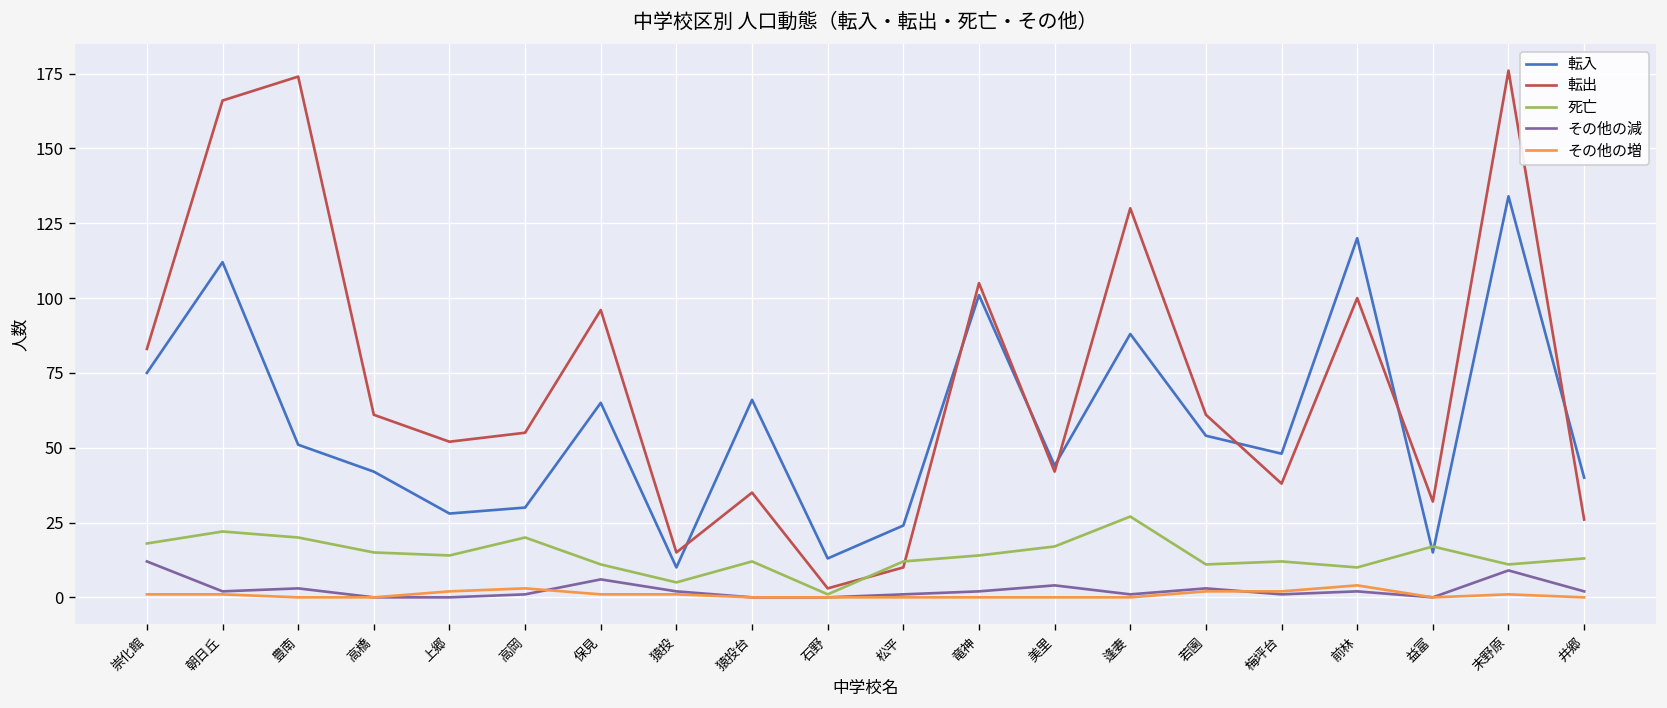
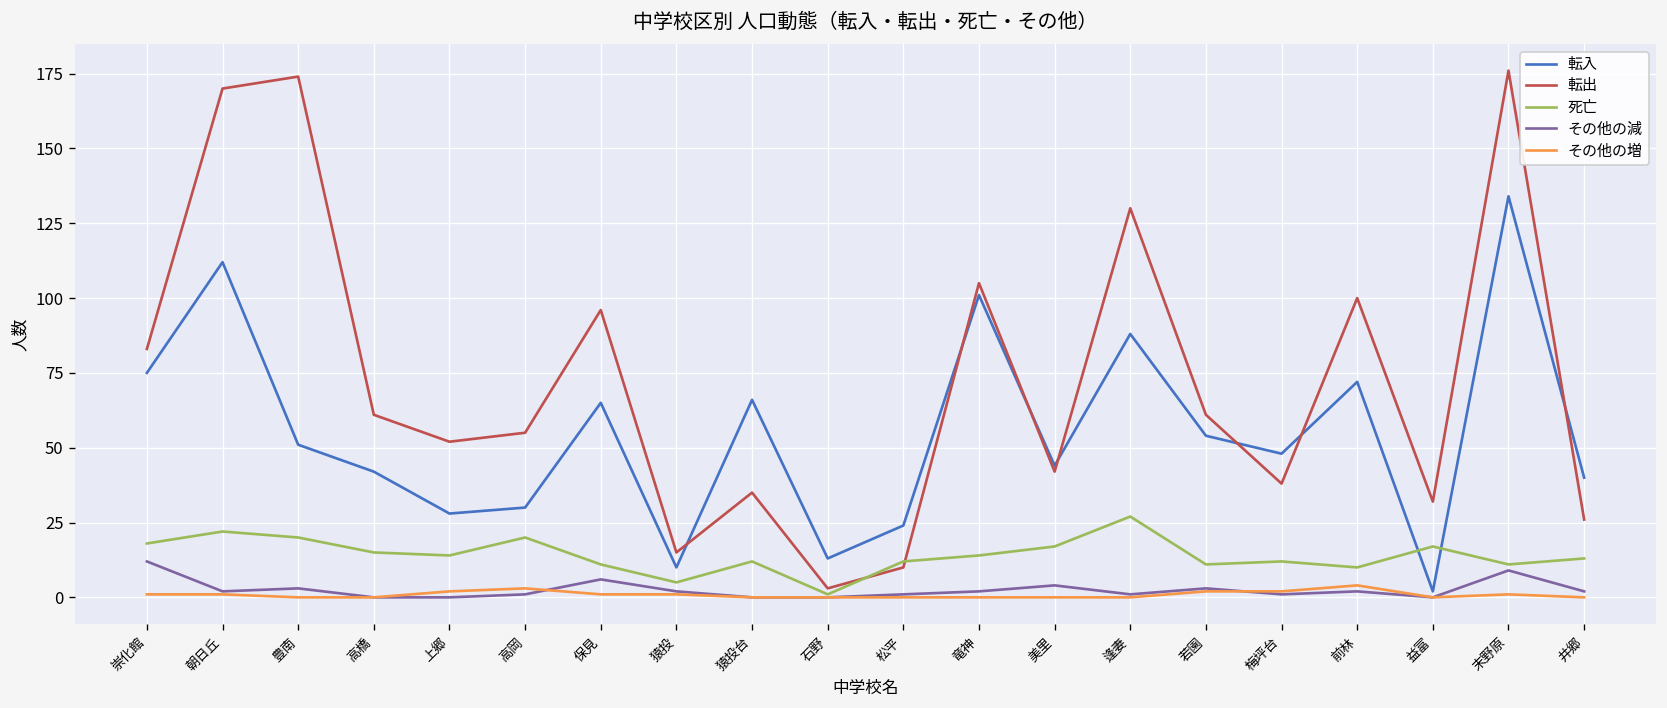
  {
    "転入": {
      "崇化館": 75,
      "朝日丘": 112,
      "豊南": 51,
      "高橋": 42,
      "上郷": 28,
      "高岡": 30,
      "保見": 65,
      "猿投": 10,
      "猿投台": 66,
      "石野": 13,
      "松平": 24,
      "竜神": 101,
      "美里": 44,
      "逢妻": 88,
      "若園": 54,
      "梅坪台": 48,
-     "前林": 120,
-     "益富": 15,
+     "前林": 72,
+     "益富": 2,
      "末野原": 134,
      "井郷": 40
    },
    "転出": {
      "崇化館": 83,
-     "朝日丘": 166,
+     "朝日丘": 170,
      "豊南": 174,
      "高橋": 61,
      "上郷": 52,
      "高岡": 55,
      "保見": 96,
      "猿投": 15,
      "猿投台": 35,
      "石野": 3,
      "松平": 10,
      "竜神": 105,
      "美里": 42,
      "逢妻": 130,
      "若園": 61,
      "梅坪台": 38,
      "前林": 100,
      "益富": 32,
      "末野原": 176,
      "井郷": 26
    },
    "死亡": {
      "崇化館": 18,
      "朝日丘": 22,
      "豊南": 20,
      "高橋": 15,
      "上郷": 14,
      "高岡": 20,
      "保見": 11,
      "猿投": 5,
      "猿投台": 12,
      "松平": 12,
      "竜神": 14,
      "美里": 17,
      "逢妻": 27,
      "若園": 11,
      "梅坪台": 12,
      "前林": 10,
      "益富": 17,
      "末野原": 11,
      "井郷": 13
    },
    "その他の減": {
      "崇化館": 12,
      "豊南": 3,
      "上郷": 0,
      "高岡": 1,
      "保見": 6,
      "竜神": 2,
      "美里": 4,
      "前林": 2,
      "末野原": 9,
      "井郷": 2
    },
    "その他の増": {
      "崇化館": 1,
      "豊南": 0,
      "上郷": 2,
      "高岡": 3,
      "保見": 1,
      "竜神": 0,
      "美里": 0,
      "前林": 4,
      "末野原": 1,
      "井郷": 0
    }
  }
